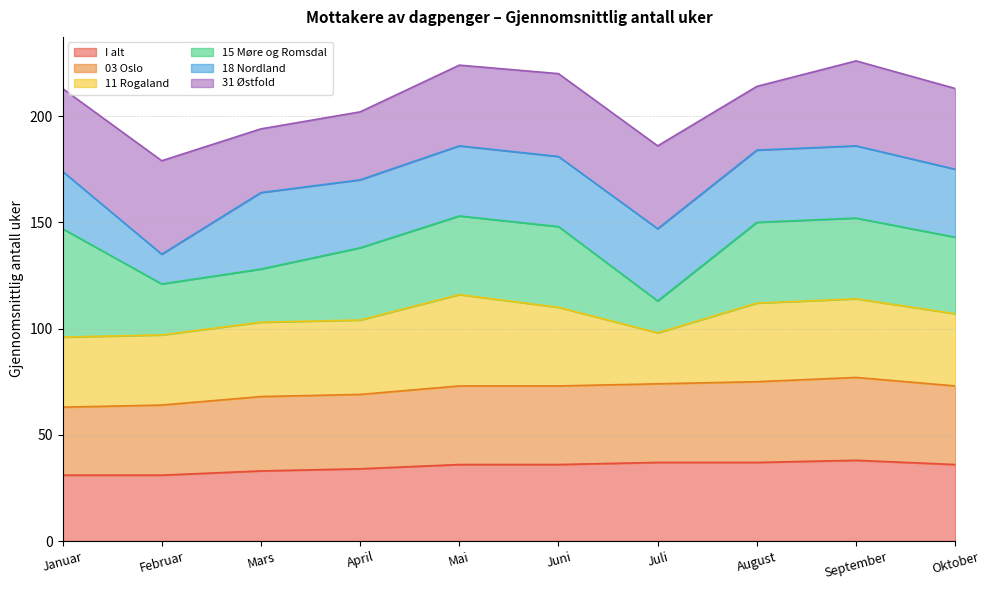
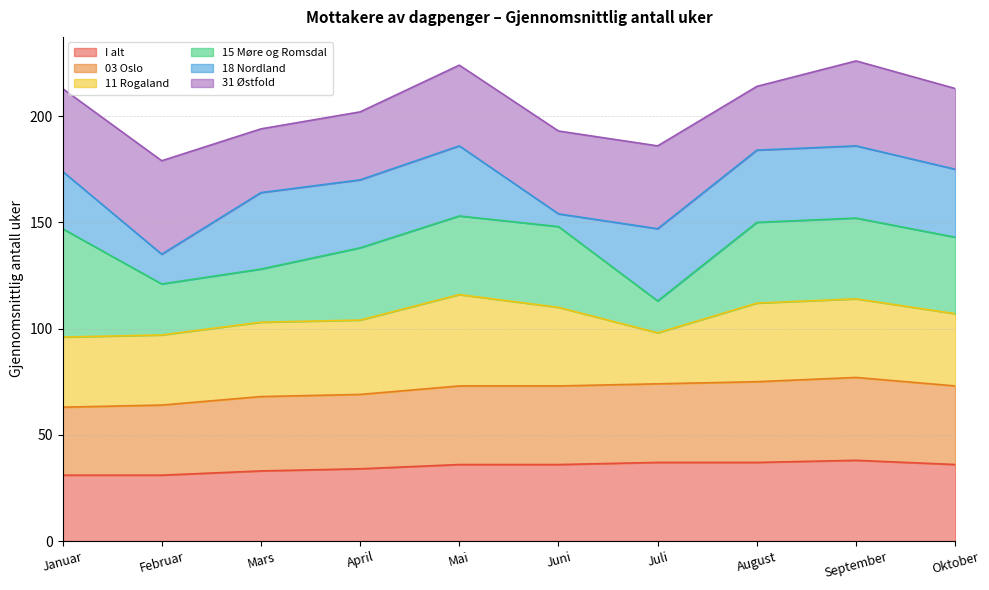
  {
    "11 Rogaland": {
      "Januar": 33,
      "Februar": 33,
      "Mars": 35,
      "April": 35,
      "Mai": 43,
      "Juni": 37,
      "Juli": 24,
      "August": 37,
      "September": 37,
      "Oktober": 34
    },
    "15 Møre og Romsdal": {
      "Januar": 51,
      "Februar": 24,
      "Mars": 25,
      "April": 34,
      "Mai": 37,
      "Juni": 38,
      "Juli": 15,
      "August": 38,
      "September": 38,
      "Oktober": 36
    },
    "18 Nordland": {
      "Januar": 27,
      "Februar": 14,
      "Mars": 36,
      "April": 32,
      "Mai": 33,
-     "Juni": 33,
+     "Juni": 6,
      "Juli": 34,
      "August": 34,
      "September": 34,
      "Oktober": 32
    },
    "31 Østfold": {
      "Januar": 39,
      "Februar": 44,
      "Mars": 30,
      "April": 32,
      "Mai": 38,
      "Juni": 39,
      "Juli": 39,
      "August": 30,
      "September": 40,
      "Oktober": 38
    }
  }
